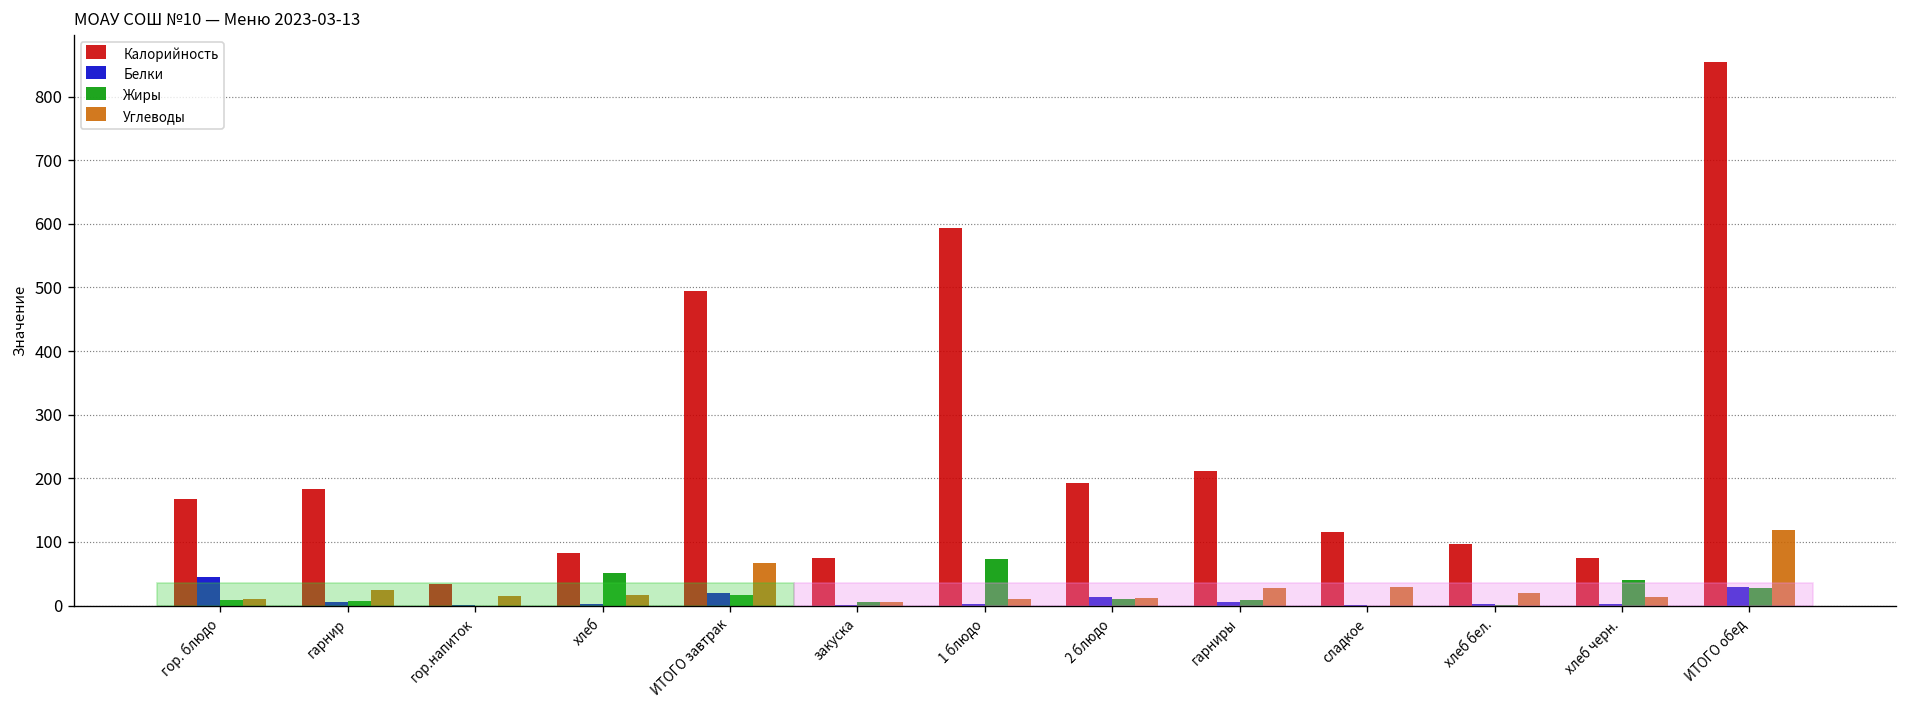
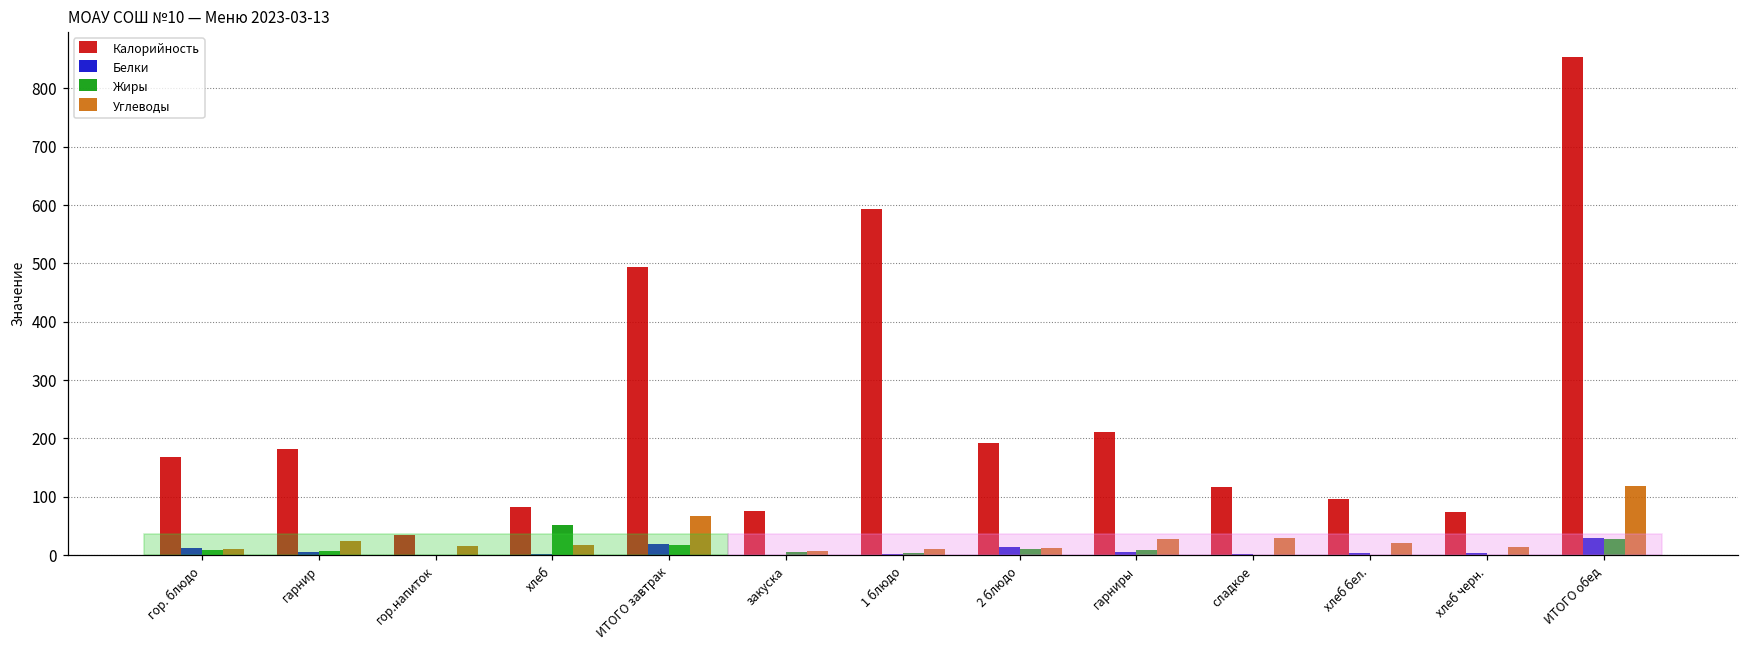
  {
    "Калорийность": {
      "гор. блюдо": 170,
      "гарнир": 180,
      "гор.напиток": 30,
      "хлеб": 80,
      "ИТОГО завтрак": 490,
      "закуска": 80,
      "1 блюдо": 590,
      "2 блюдо": 190,
      "гарниры": 210,
      "сладкое": 120,
      "хлеб бел.": 100,
      "хлеб черн.": 70,
      "ИТОГО обед": 850
    },
    "Белки": {
-     "гор. блюдо": 50,
+     "гор. блюдо": 10,
      "гарнир": 0,
      "ИТОГО завтрак": 20,
      "2 блюдо": 10,
      "гарниры": 10,
      "ИТОГО обед": 30
    },
    "Жиры": {
      "гор. блюдо": 10,
      "гарнир": 10,
      "хлеб": 50,
      "ИТОГО завтрак": 20,
      "закуска": 10,
-     "1 блюдо": 70,
+     "1 блюдо": 0,
      "2 блюдо": 10,
      "гарниры": 10,
      "сладкое": 0,
-     "хлеб черн.": 40,
+     "хлеб черн.": 0,
      "ИТОГО обед": 30
    },
    "Углеводы": {
      "гор. блюдо": 10,
      "гарнир": 20,
      "гор.напиток": 20,
      "хлеб": 20,
      "ИТОГО завтрак": 70,
      "закуска": 10,
      "1 блюдо": 10,
      "2 блюдо": 10,
      "гарниры": 30,
      "сладкое": 30,
      "хлеб бел.": 20,
      "хлеб черн.": 10,
      "ИТОГО обед": 120
    }
  }
